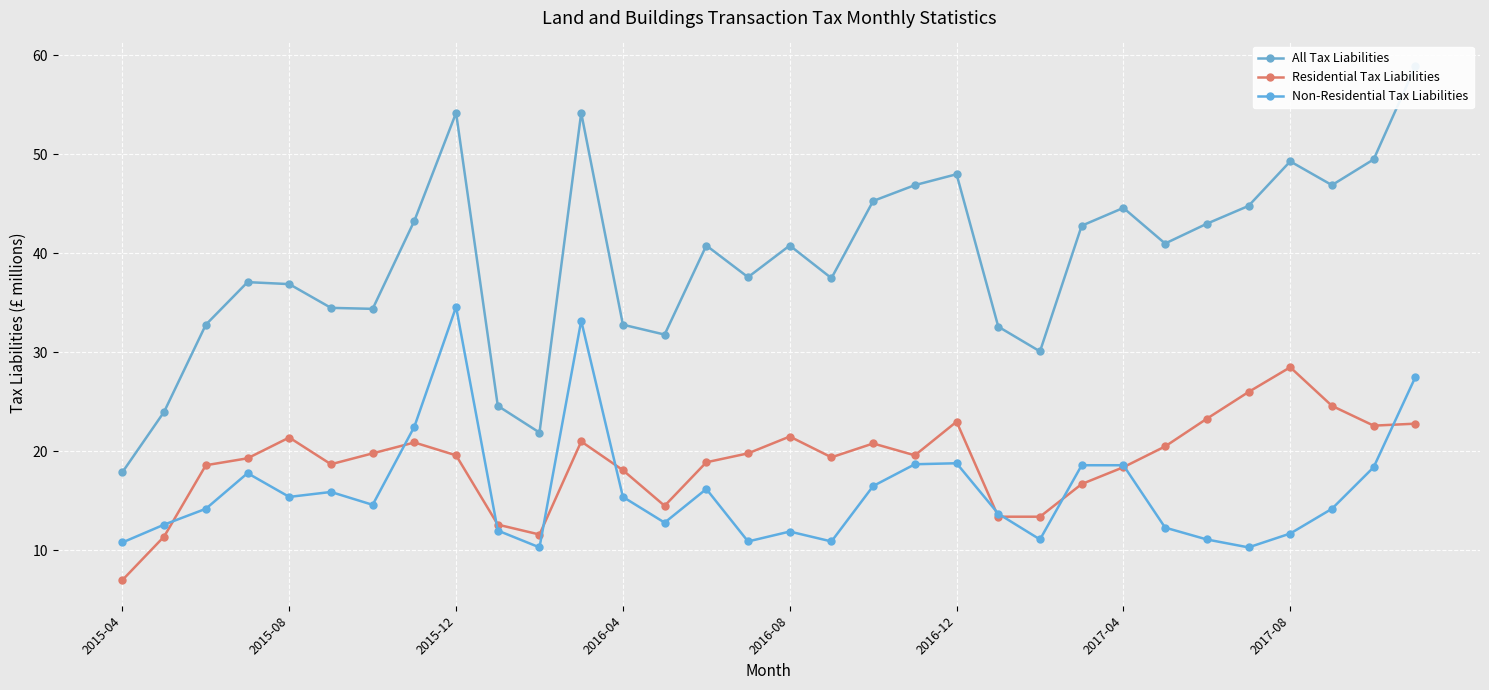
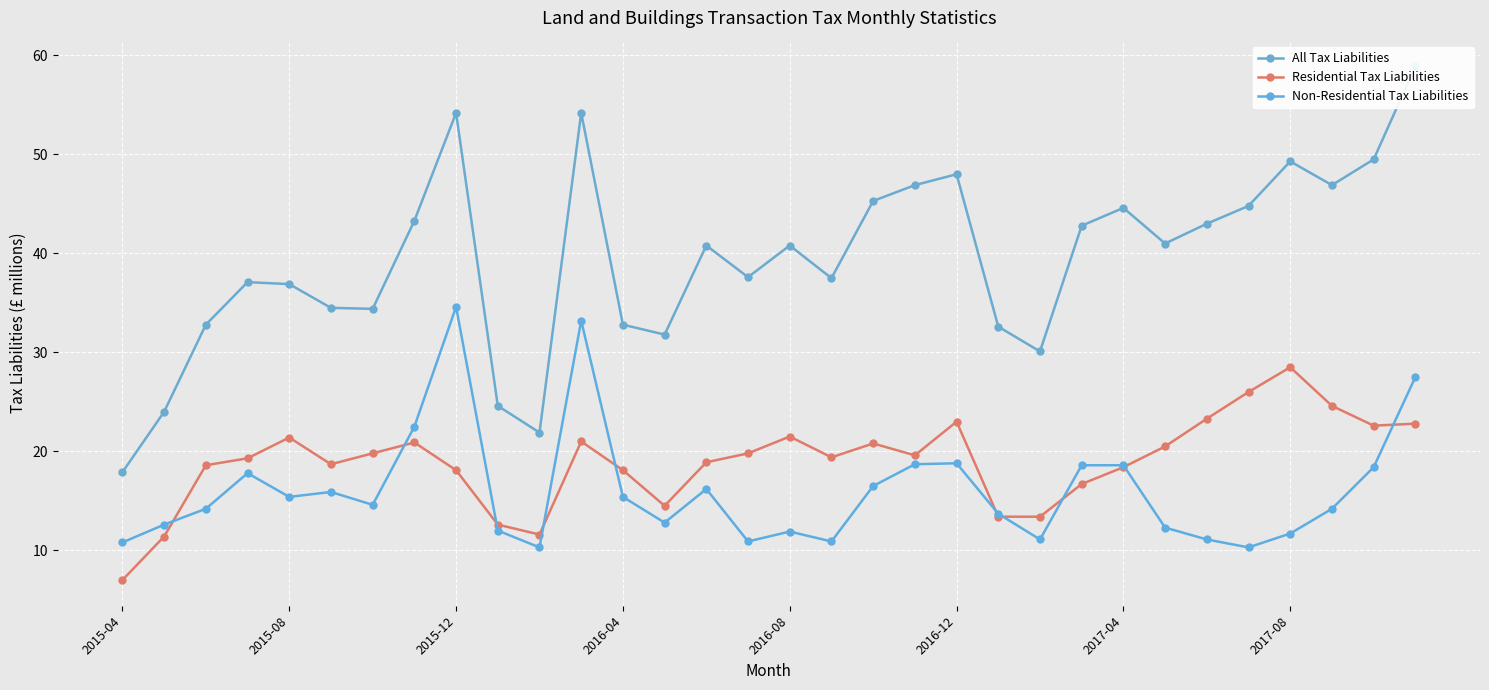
  {
    "Residential Tax Liabilities": {
      "2015-04": 7,
      "2015-08": 21,
-     "2015-12": 20,
+     "2015-12": 18,
      "2016-04": 18,
      "2016-08": 22,
      "2016-12": 23,
      "2017-08": 29
    }
  }
